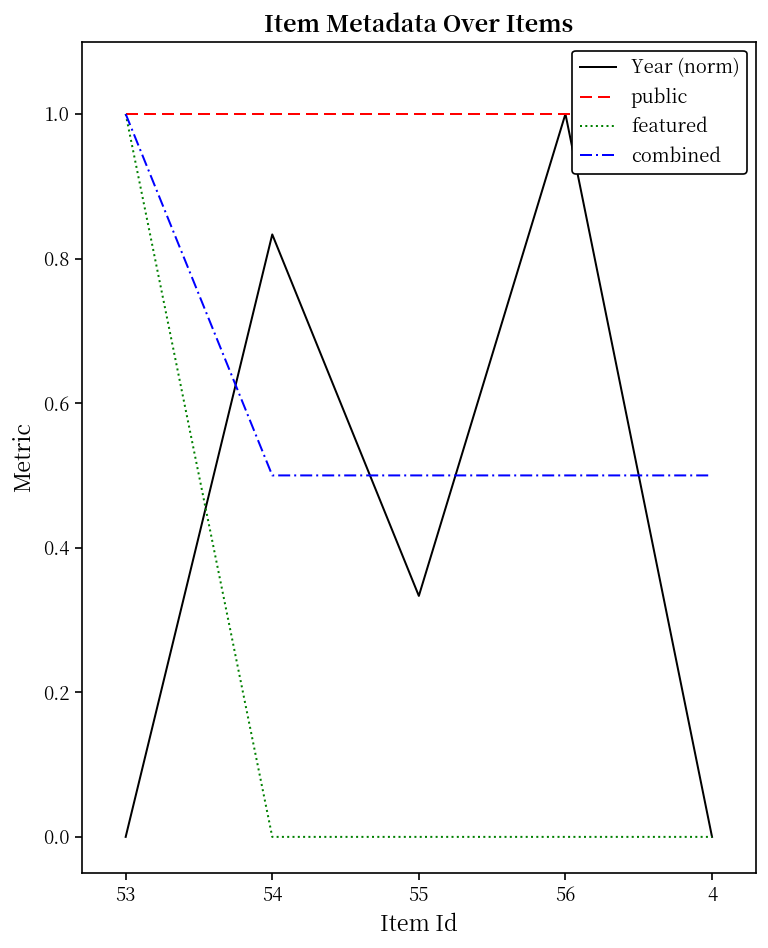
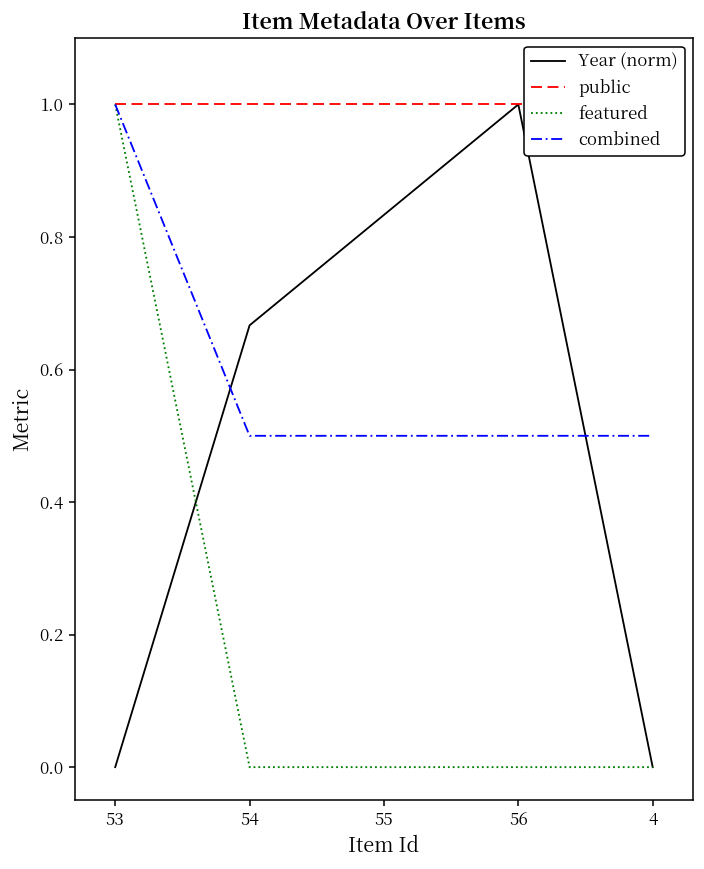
  {
    "Year (norm)": {
      "53": 0.00,
-     "54": 0.83,
-     "55": 0.33
+     "54": 0.67,
+     "55": 0.83
    },
    "public": {
      "54": 1.00,
      "55": 1.00
    },
    "featured": {
      "54": 0.00,
      "55": 0.00,
      "56": 0.00
    },
    "combined": {
      "54": 0.50,
      "55": 0.50,
      "56": 0.50,
      "4": 0.50
    }
  }
